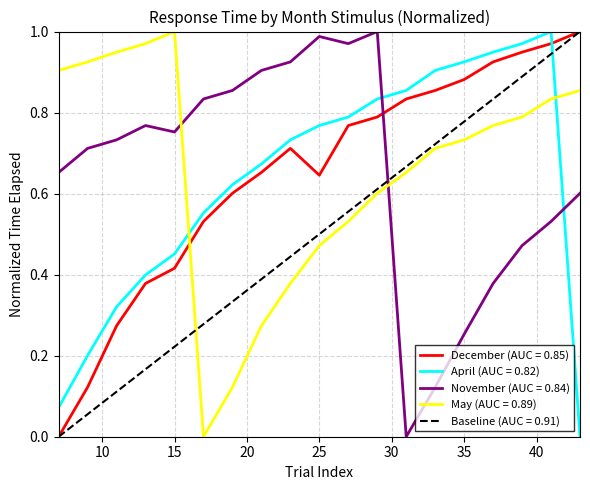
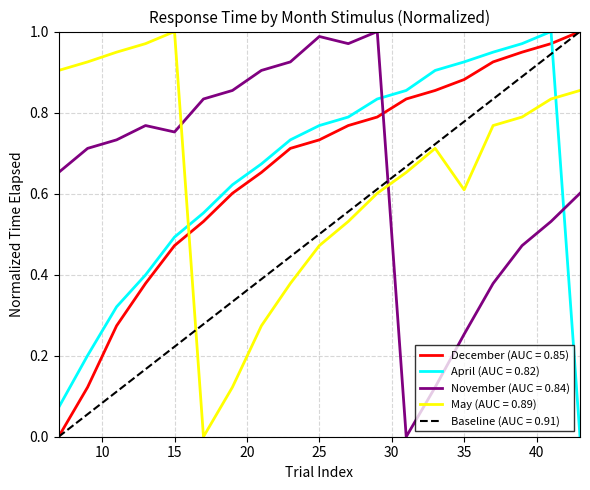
  {
    "December (AUC = 0.85)": {
-     "15": 0.42,
-     "25": 0.65,
+     "15": 0.47,
+     "25": 0.73,
      "35": 0.88
    },
    "April (AUC = 0.82)": {
-     "15": 0.45,
+     "15": 0.49,
      "25": 0.77,
      "35": 0.93
    },
    "November (AUC = 0.84)": {
      "15": 0.75,
      "25": 0.99,
      "35": 0.25
    },
    "May (AUC = 0.89)": {
      "15": 1.00,
      "25": 0.47,
-     "35": 0.73
+     "35": 0.61
    }
  }
